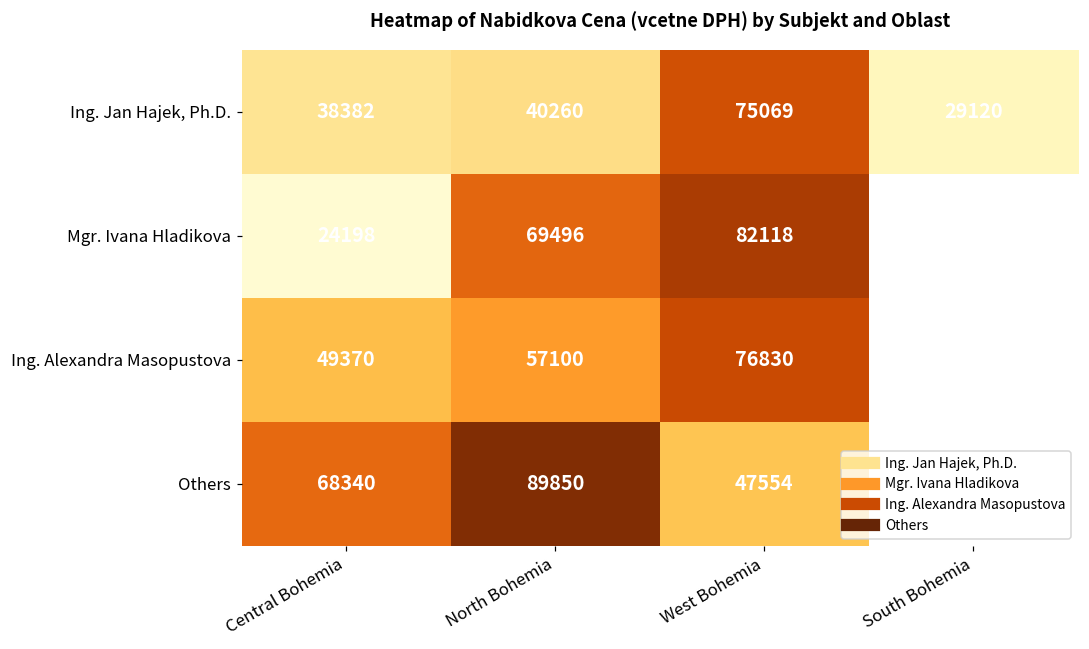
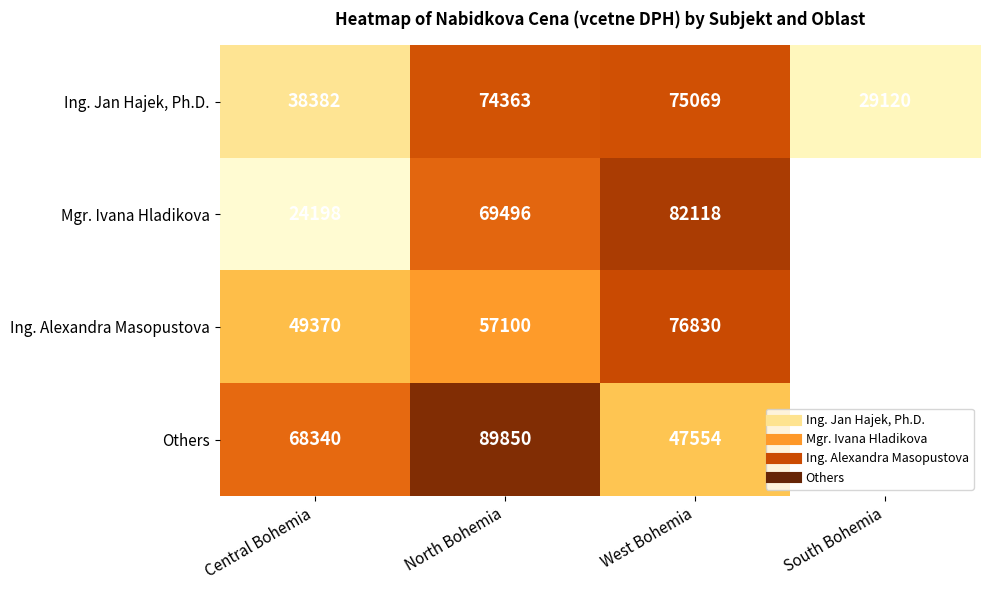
  {
    "Ing. Jan Hajek, Ph.D.": {
      "Central Bohemia": 38382,
-     "North Bohemia": 40260,
+     "North Bohemia": 74363,
      "West Bohemia": 75069,
      "South Bohemia": 29120
    },
    "Mgr. Ivana Hladikova": {
      "North Bohemia": 69496,
      "West Bohemia": 82118
    },
    "Ing. Alexandra Masopustova": {
      "Central Bohemia": 49370,
      "North Bohemia": 57100,
      "West Bohemia": 76830
    },
    "Others": {
      "Central Bohemia": 68340,
      "North Bohemia": 89850,
      "West Bohemia": 47554
    }
  }
